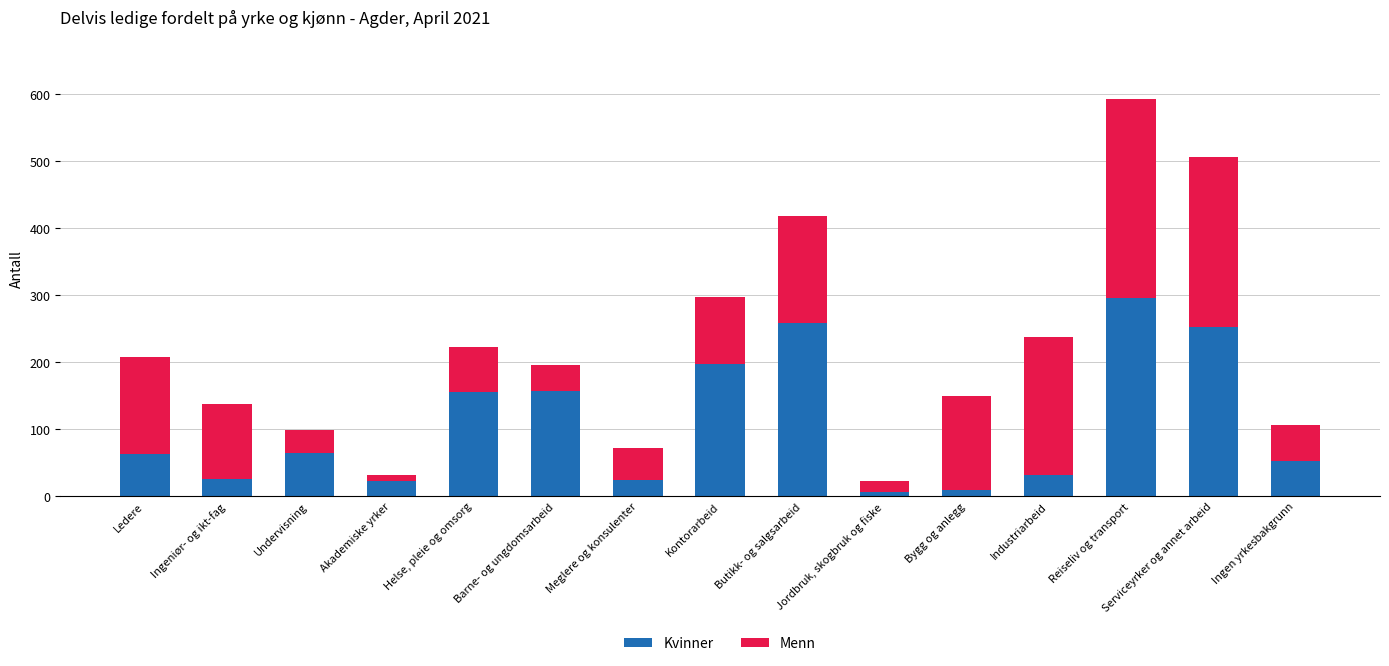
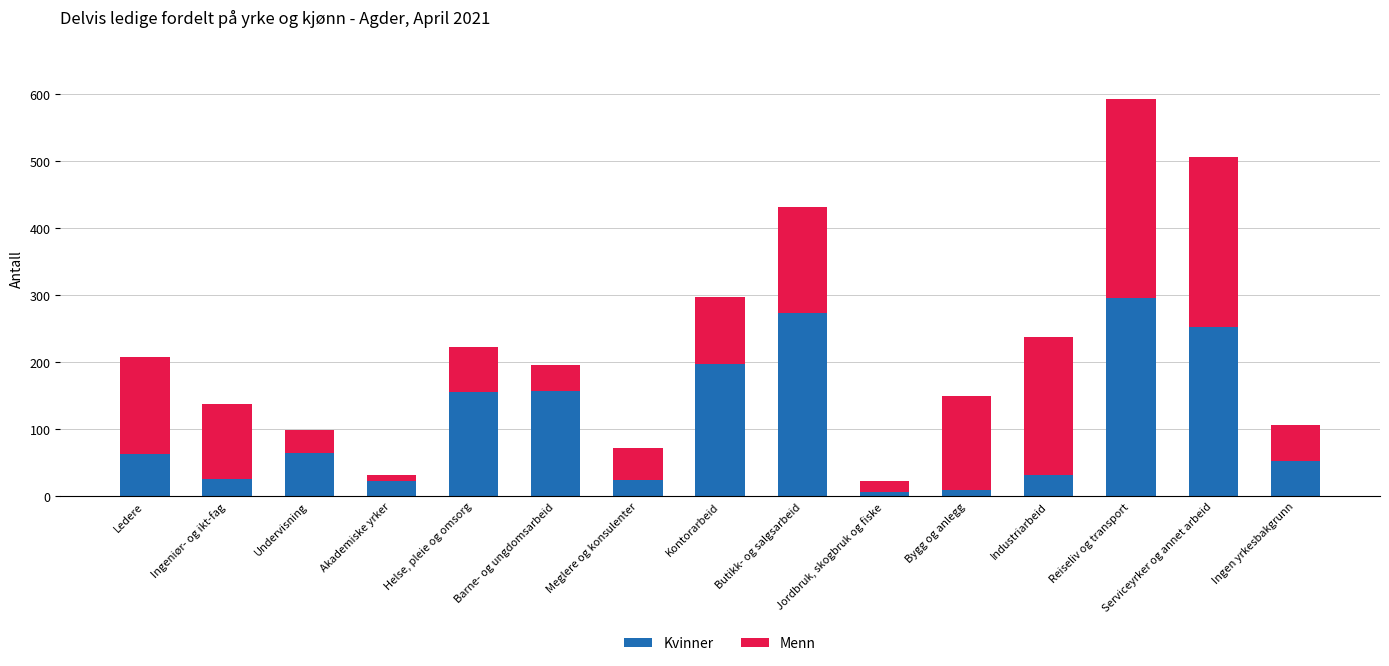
  {
    "Kvinner": {
      "Ledere": 60,
      "Ingeniør- og ikt-fag": 30,
      "Undervisning": 70,
      "Akademiske yrker": 20,
      "Helse, pleie og omsorg": 160,
      "Barne- og ungdomsarbeid": 160,
      "Meglere og konsulenter": 20,
      "Kontorarbeid": 200,
-     "Butikk- og salgsarbeid": 260,
+     "Butikk- og salgsarbeid": 270,
      "Jordbruk, skogbruk og fiske": 10,
      "Bygg og anlegg": 10,
      "Industriarbeid": 30,
      "Reiseliv og transport": 300,
      "Serviceyrker og annet arbeid": 250,
      "Ingen yrkesbakgrunn": 50
    },
    "Menn": {
      "Ledere": 150,
      "Ingeniør- og ikt-fag": 110,
      "Undervisning": 30,
      "Akademiske yrker": 10,
      "Helse, pleie og omsorg": 70,
      "Barne- og ungdomsarbeid": 40,
      "Meglere og konsulenter": 50,
      "Kontorarbeid": 100,
      "Butikk- og salgsarbeid": 160,
      "Jordbruk, skogbruk og fiske": 20,
      "Bygg og anlegg": 140,
      "Industriarbeid": 210,
      "Reiseliv og transport": 300,
      "Serviceyrker og annet arbeid": 250,
      "Ingen yrkesbakgrunn": 50
    }
  }
